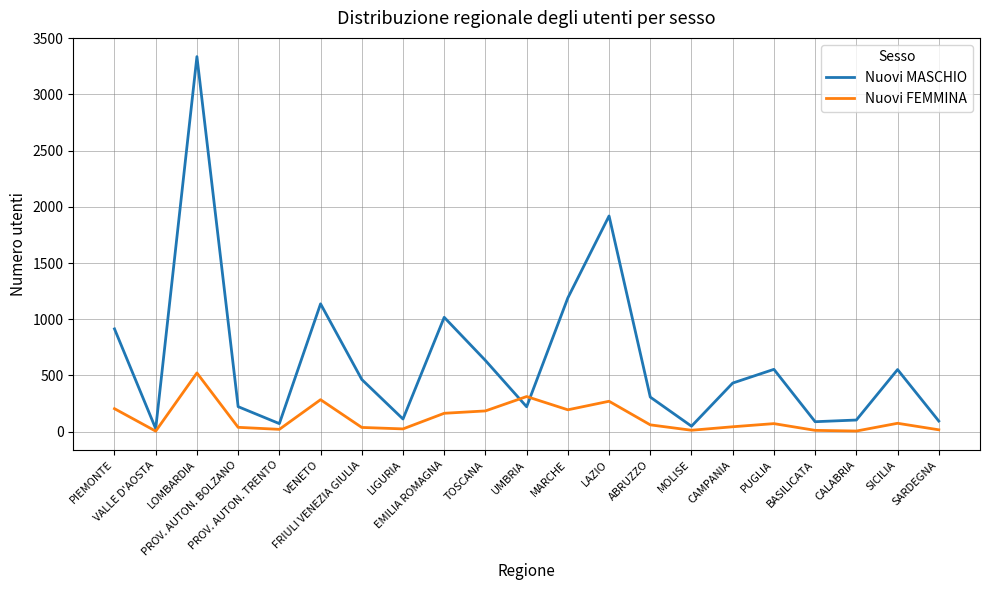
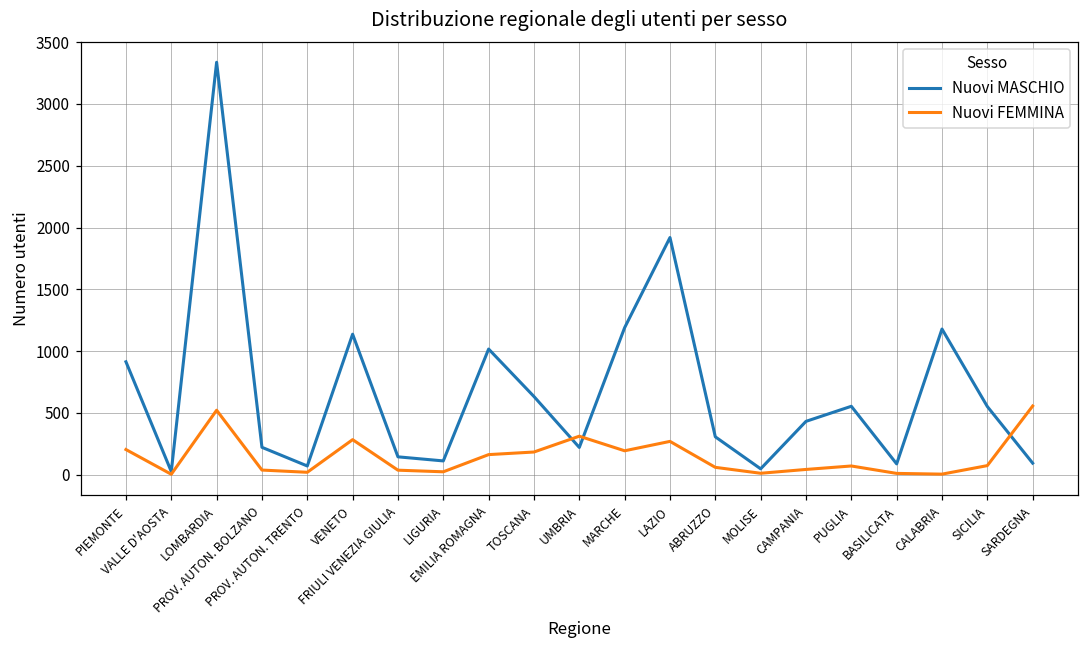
  {
    "Nuovi MASCHIO": {
      "PIEMONTE": 910,
      "LOMBARDIA": 3340,
      "PROV. AUTON. BOLZANO": 220,
      "PROV. AUTON. TRENTO": 70,
      "VENETO": 1140,
-     "FRIULI VENEZIA GIULIA": 460,
+     "FRIULI VENEZIA GIULIA": 150,
      "LIGURIA": 110,
      "EMILIA ROMAGNA": 1020,
      "TOSCANA": 630,
      "UMBRIA": 220,
      "MARCHE": 1190,
      "LAZIO": 1920,
      "ABRUZZO": 310,
      "MOLISE": 50,
      "CAMPANIA": 430,
      "PUGLIA": 550,
      "BASILICATA": 90,
-     "CALABRIA": 100,
+     "CALABRIA": 1180,
      "SICILIA": 550,
      "SARDEGNA": 90
    },
    "Nuovi FEMMINA": {
      "PIEMONTE": 200,
      "LOMBARDIA": 520,
      "PROV. AUTON. BOLZANO": 40,
      "PROV. AUTON. TRENTO": 20,
      "VENETO": 280,
      "FRIULI VENEZIA GIULIA": 40,
      "LIGURIA": 20,
      "EMILIA ROMAGNA": 160,
      "TOSCANA": 180,
      "UMBRIA": 310,
      "MARCHE": 190,
      "LAZIO": 270,
      "ABRUZZO": 60,
      "MOLISE": 10,
      "CAMPANIA": 40,
      "PUGLIA": 70,
      "BASILICATA": 10,
      "CALABRIA": 10,
      "SICILIA": 70,
-     "SARDEGNA": 20
+     "SARDEGNA": 560
    }
  }
